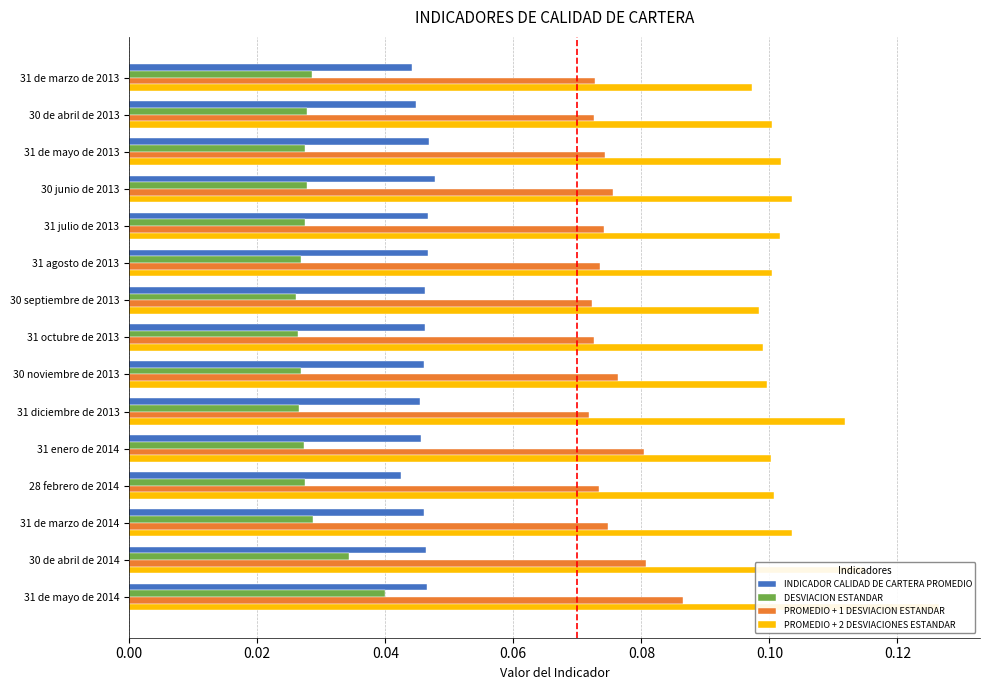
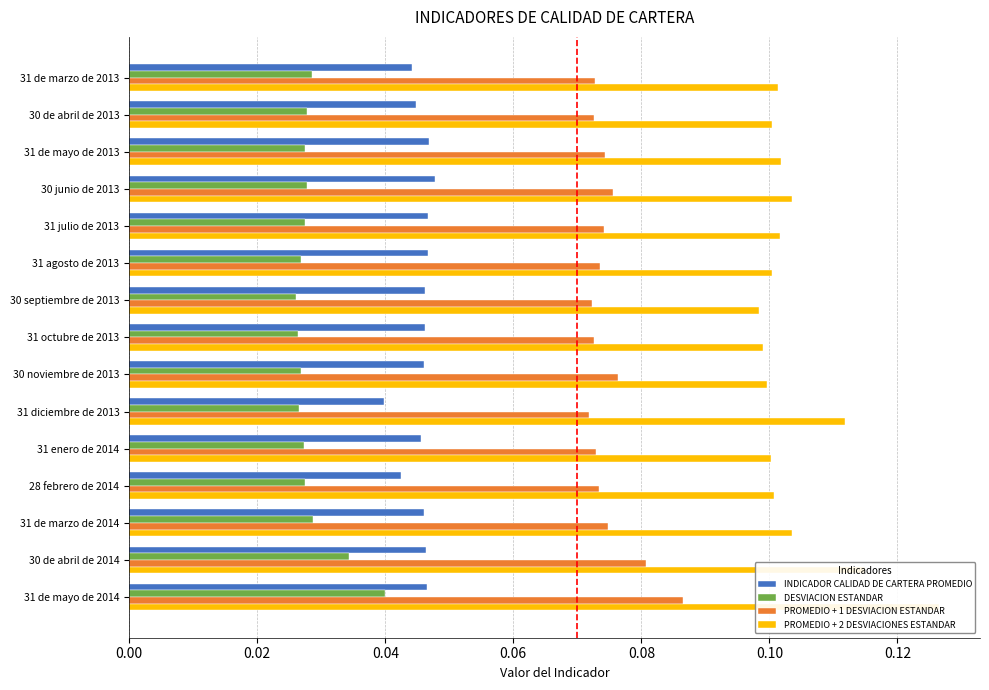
  {
    "INDICADOR CALIDAD DE CARTERA PROMEDIO": {
      "31 de marzo de 2013": 0.044,
      "30 de abril de 2013": 0.045,
      "31 de mayo de 2013": 0.047,
      "30 junio de 2013": 0.048,
      "31 julio de 2013": 0.047,
      "31 agosto de 2013": 0.047,
      "30 septiembre de 2013": 0.046,
      "31 octubre de 2013": 0.046,
      "30 noviembre de 2013": 0.046,
-     "31 diciembre de 2013": 0.045,
+     "31 diciembre de 2013": 0.040,
      "31 enero de 2014": 0.046,
      "28 febrero de 2014": 0.043,
      "31 de marzo de 2014": 0.046,
      "30 de abril de 2014": 0.046,
      "31 de mayo de 2014": 0.047
    },
    "DESVIACION ESTANDAR": {
      "31 de marzo de 2013": 0.029,
      "30 de abril de 2013": 0.028,
      "31 de mayo de 2013": 0.028,
      "30 junio de 2013": 0.028,
      "31 julio de 2013": 0.028,
      "31 agosto de 2013": 0.027,
      "30 septiembre de 2013": 0.026,
      "31 octubre de 2013": 0.026,
      "30 noviembre de 2013": 0.027,
      "31 diciembre de 2013": 0.026,
      "31 enero de 2014": 0.027,
      "28 febrero de 2014": 0.027,
      "31 de marzo de 2014": 0.029,
      "30 de abril de 2014": 0.034,
      "31 de mayo de 2014": 0.040
    },
    "PROMEDIO + 1 DESVIACION ESTANDAR": {
      "31 de marzo de 2013": 0.073,
      "30 de abril de 2013": 0.073,
      "31 de mayo de 2013": 0.074,
      "30 junio de 2013": 0.076,
      "31 julio de 2013": 0.074,
      "31 agosto de 2013": 0.073,
      "30 septiembre de 2013": 0.072,
      "31 octubre de 2013": 0.073,
      "30 noviembre de 2013": 0.076,
      "31 diciembre de 2013": 0.072,
-     "31 enero de 2014": 0.080,
+     "31 enero de 2014": 0.073,
      "28 febrero de 2014": 0.073,
      "31 de marzo de 2014": 0.075,
      "30 de abril de 2014": 0.081,
      "31 de mayo de 2014": 0.087
    },
    "PROMEDIO + 2 DESVIACIONES ESTANDAR": {
-     "31 de marzo de 2013": 0.097,
+     "31 de marzo de 2013": 0.101,
      "30 de abril de 2013": 0.100,
      "31 de mayo de 2013": 0.102,
      "30 junio de 2013": 0.103,
      "31 julio de 2013": 0.102,
      "31 agosto de 2013": 0.100,
      "30 septiembre de 2013": 0.098,
      "31 octubre de 2013": 0.099,
      "30 noviembre de 2013": 0.100,
      "31 diciembre de 2013": 0.112,
      "31 enero de 2014": 0.100,
      "28 febrero de 2014": 0.101,
      "31 de marzo de 2014": 0.104
    }
  }
